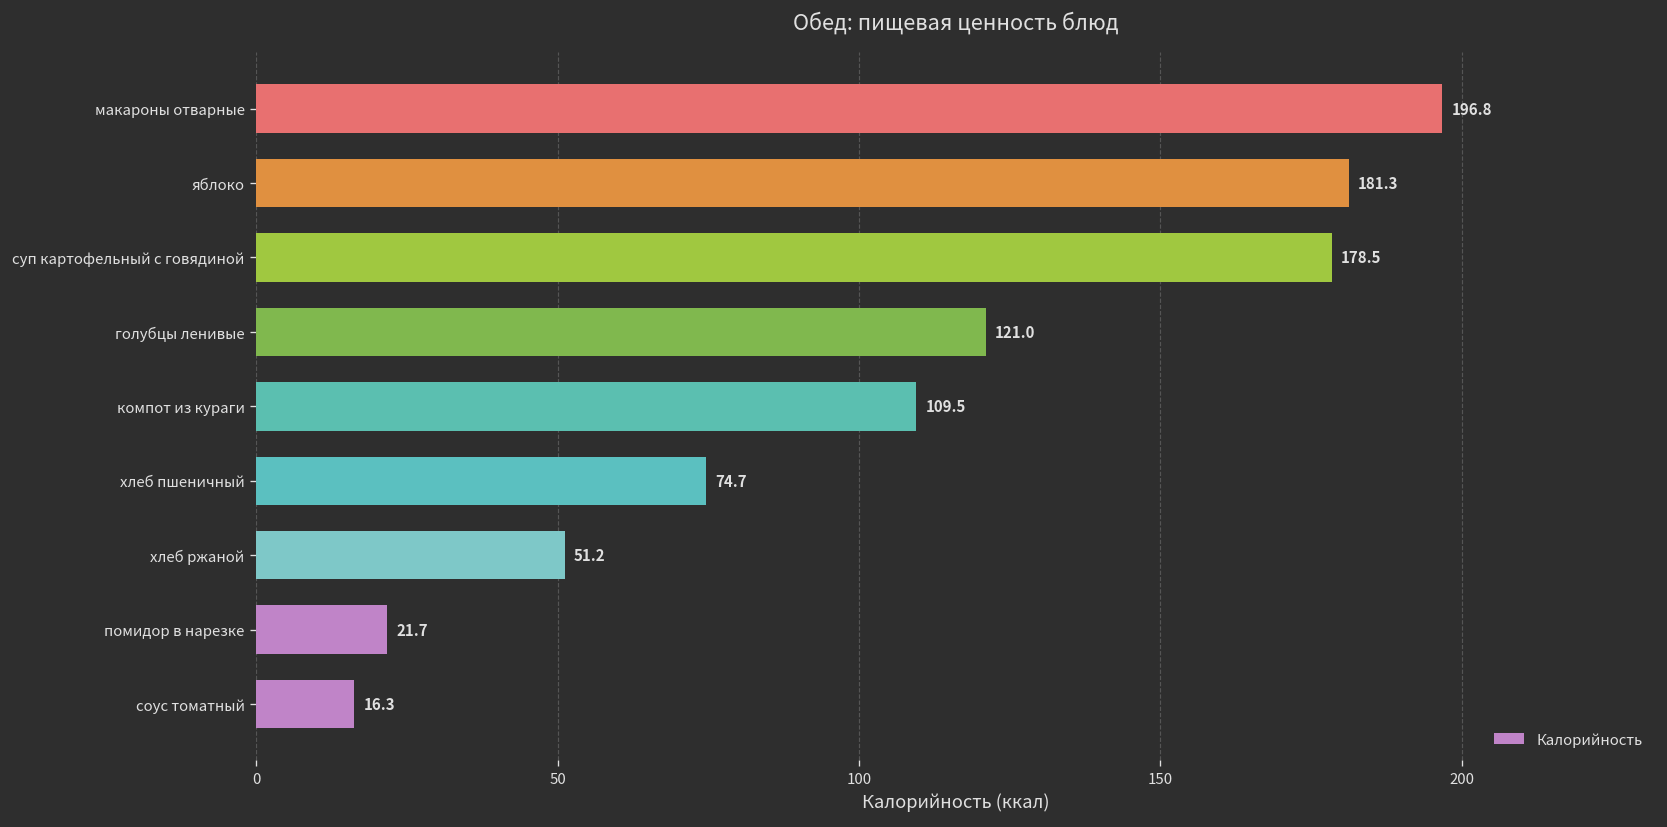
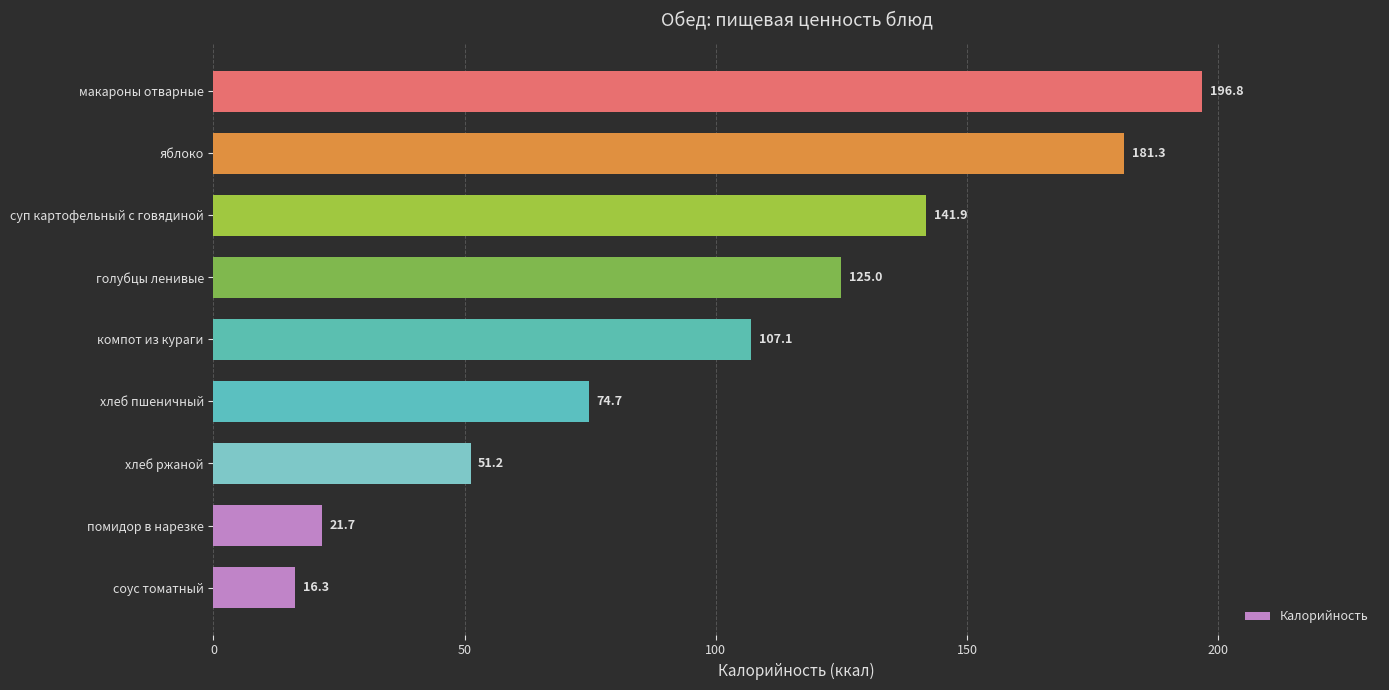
  {
    "макароны отварные": 196.8,
    "яблоко": 181.3,
-   "суп картофельный с говядиной": 178.5,
-   "голубцы ленивые": 121.0,
-   "компот из кураги": 109.5,
+   "суп картофельный с говядиной": 141.9,
+   "голубцы ленивые": 125.0,
+   "компот из кураги": 107.1,
    "хлеб пшеничный": 74.7,
    "хлеб ржаной": 51.2,
    "помидор в нарезке": 21.7,
    "соус томатный": 16.3
  }
